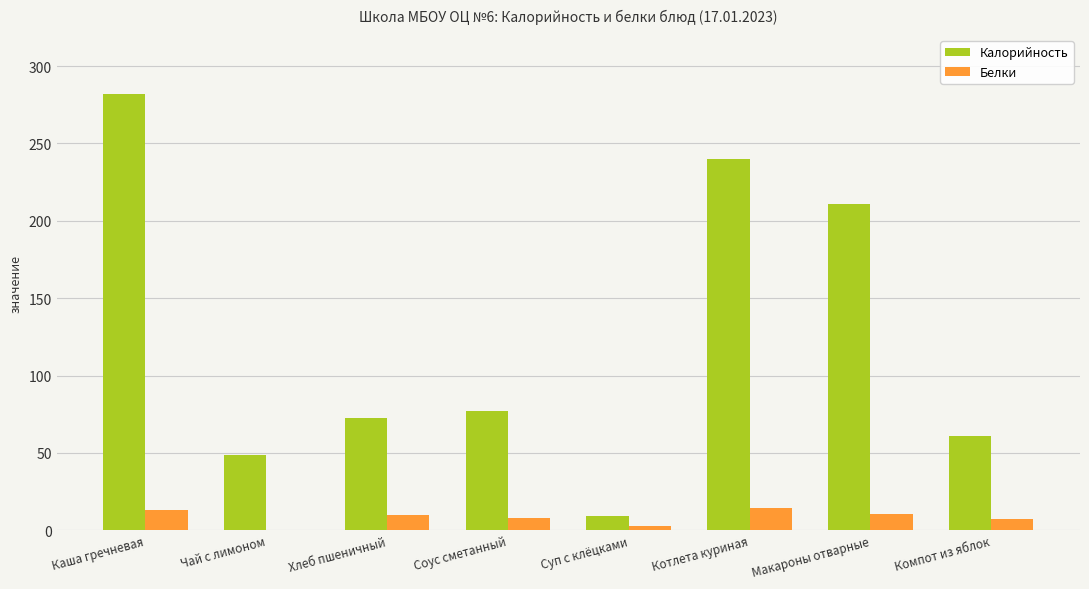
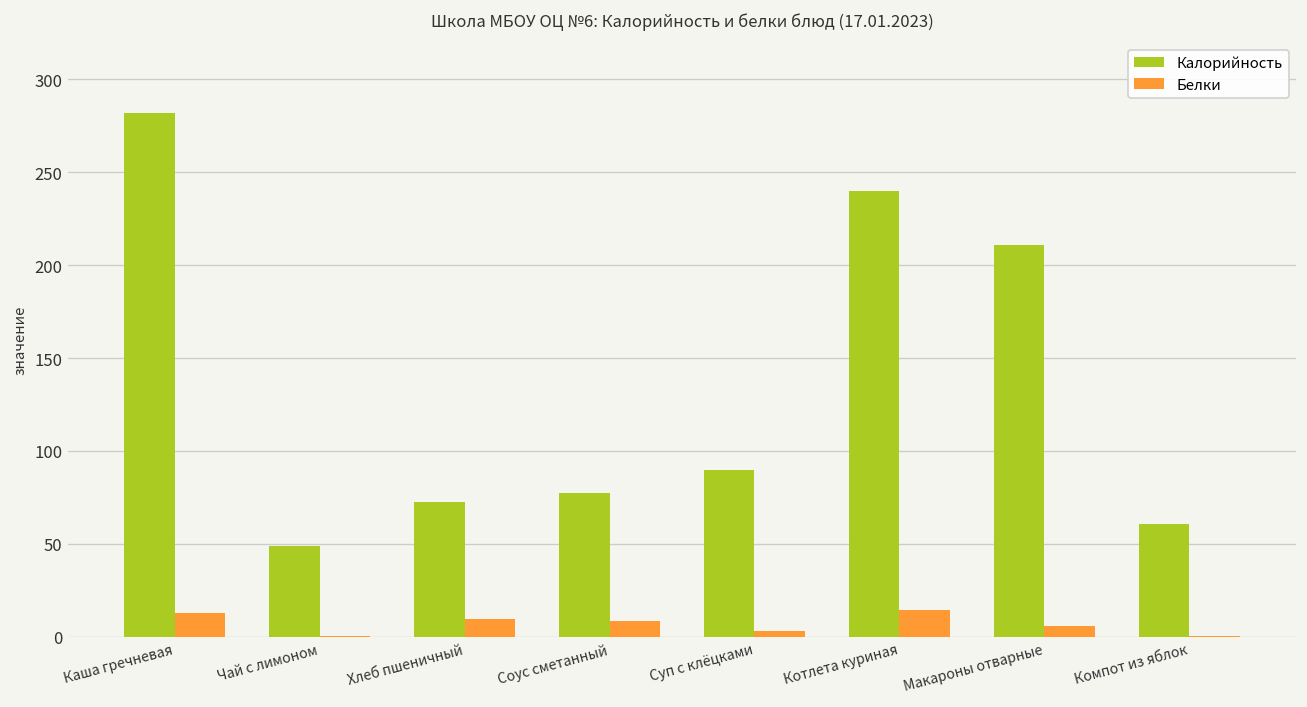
  {
    "Калорийность": {
      "Каша гречневая": 282,
      "Чай с лимоном": 49,
      "Хлеб пшеничный": 73,
      "Соус сметанный": 77,
-     "Суп с клёцками": 9,
+     "Суп с клёцками": 90,
      "Котлета куриная": 240,
      "Макароны отварные": 211,
      "Компот из яблок": 61
    },
    "Белки": {
      "Каша гречневая": 13,
      "Хлеб пшеничный": 10,
      "Соус сметанный": 8,
      "Суп с клёцками": 3,
      "Котлета куриная": 14,
-     "Макароны отварные": 11,
-     "Компот из яблок": 7
+     "Макароны отварные": 6,
+     "Компот из яблок": 0
    }
  }
